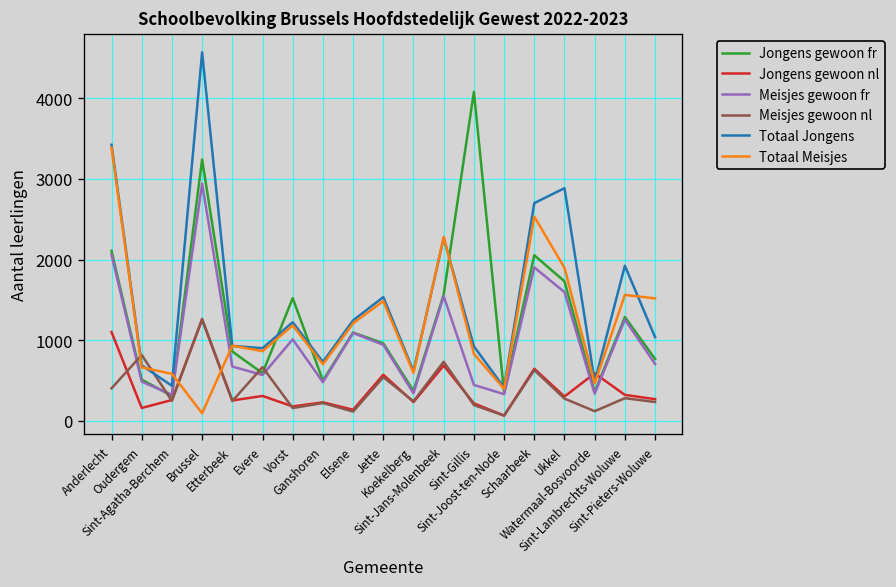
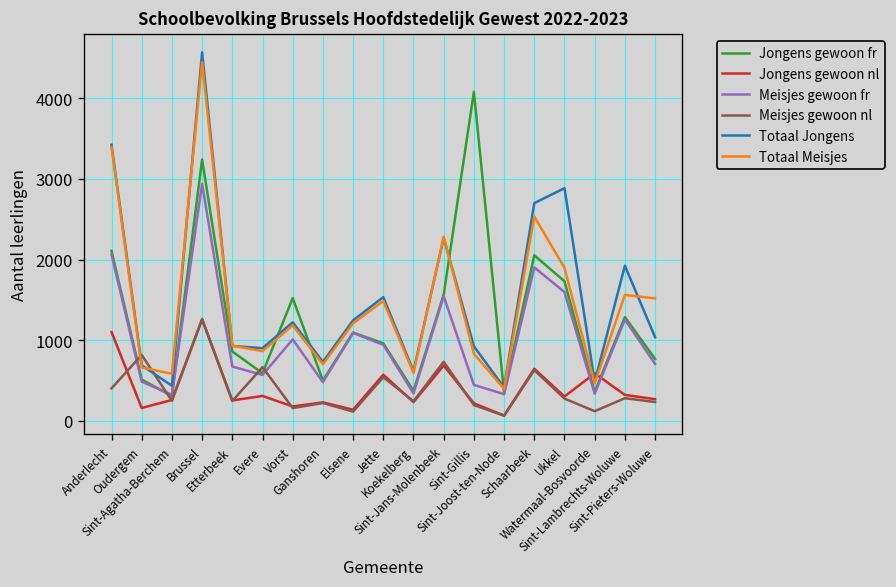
  {
    "Jongens gewoon fr": {
      "Anderlecht": 2100,
      "Brussel": 3200,
      "Etterbeek": 900,
      "Vorst": 1500,
      "Sint-Gillis": 4100,
      "Schaarbeek": 2100,
      "Ukkel": 1700,
      "Sint-Pieters-Woluwe": 800
    },
    "Jongens gewoon nl": {
      "Anderlecht": 1100,
      "Oudergem": 200,
      "Evere": 300,
      "Sint-Jans-Molenbeek": 700,
      "Watermaal-Bosvoorde": 600,
      "Sint-Lambrechts-Woluwe": 300
    },
    "Meisjes gewoon fr": {
      "Anderlecht": 2100,
      "Brussel": 2900,
      "Etterbeek": 700,
      "Vorst": 1000,
      "Sint-Gillis": 400,
      "Schaarbeek": 1900,
      "Ukkel": 1600,
      "Sint-Pieters-Woluwe": 700
    },
    "Meisjes gewoon nl": {
      "Anderlecht": 400,
      "Oudergem": 800,
      "Evere": 700,
      "Sint-Jans-Molenbeek": 700,
      "Watermaal-Bosvoorde": 100,
      "Sint-Lambrechts-Woluwe": 300
    },
    "Totaal Jongens": {
      "Sint-Agatha-Berchem": 400,
      "Brussel": 4600,
      "Vorst": 1200,
      "Jette": 1500,
      "Sint-Gillis": 900,
      "Schaarbeek": 2700,
      "Ukkel": 2900,
      "Sint-Lambrechts-Woluwe": 1900,
      "Sint-Pieters-Woluwe": 1000
    },
    "Totaal Meisjes": {
      "Sint-Agatha-Berchem": 600,
-     "Brussel": 100,
+     "Brussel": 4400,
      "Vorst": 1200,
      "Jette": 1500,
      "Sint-Gillis": 800,
      "Schaarbeek": 2500,
      "Ukkel": 1900,
      "Sint-Lambrechts-Woluwe": 1600,
      "Sint-Pieters-Woluwe": 1500
    }
  }
